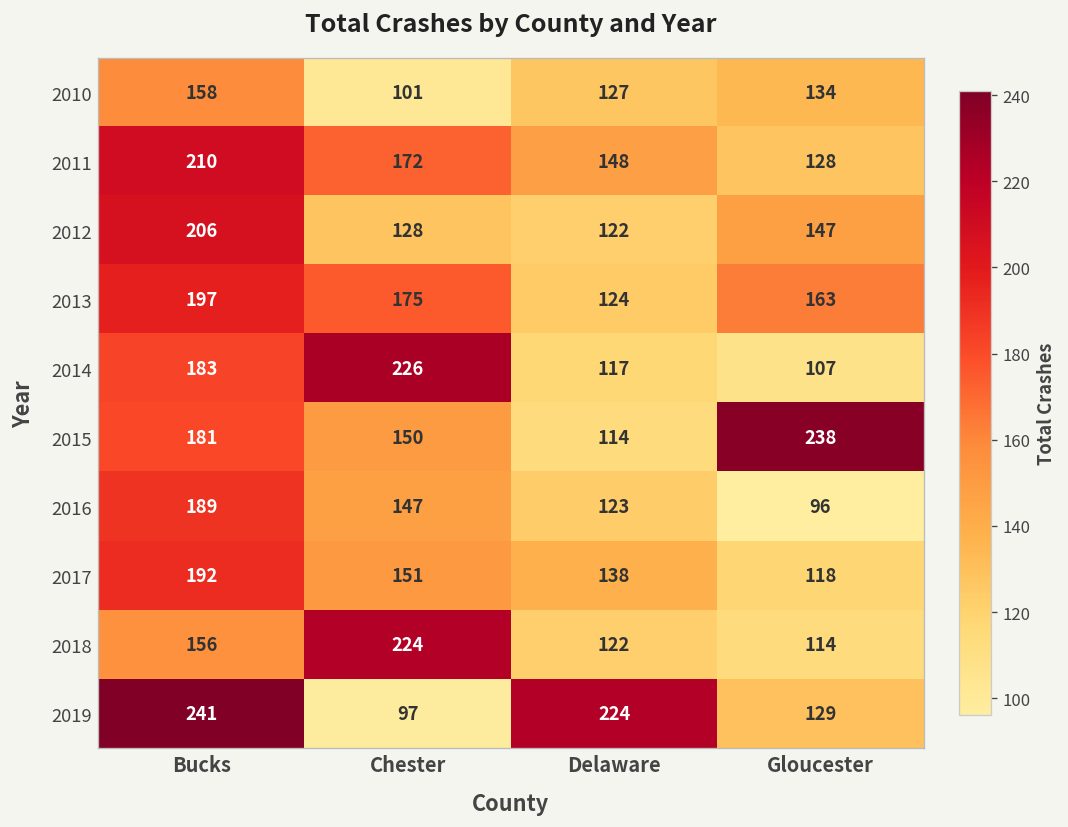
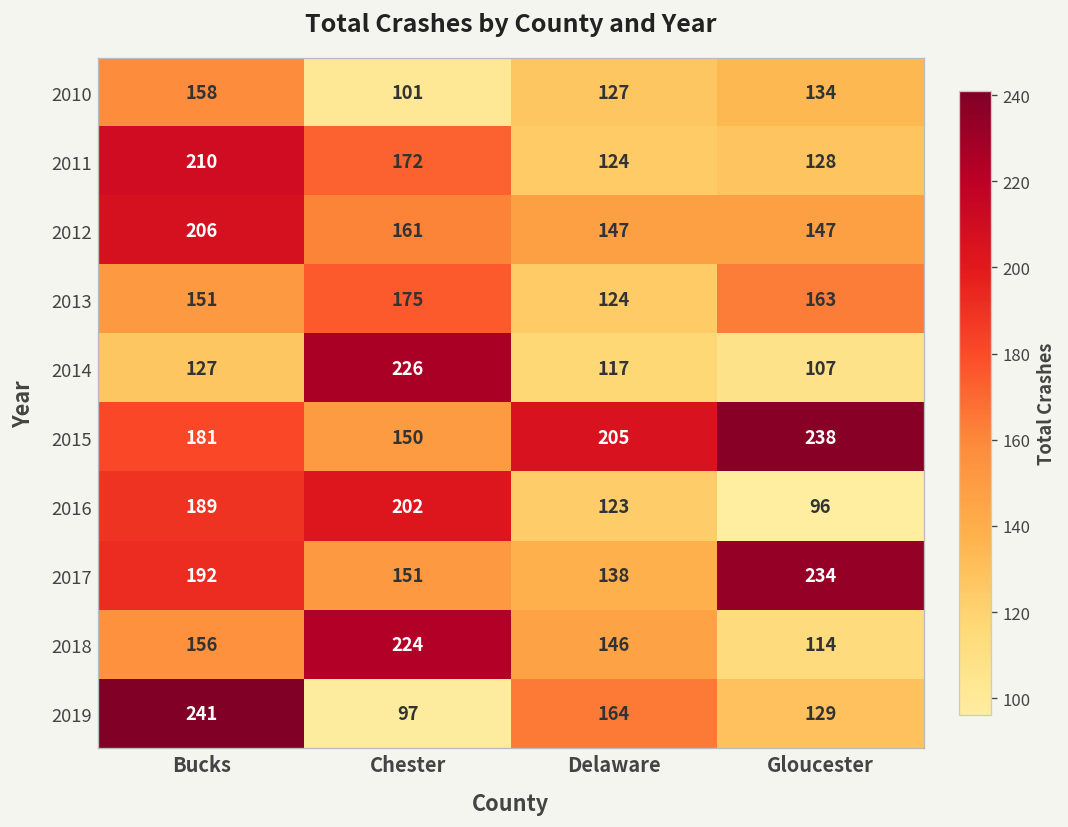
  {
    "2010": {
      "Bucks": 158,
      "Chester": 101,
      "Delaware": 127,
      "Gloucester": 134
    },
    "2011": {
      "Bucks": 210,
      "Chester": 172,
-     "Delaware": 148,
+     "Delaware": 124,
      "Gloucester": 128
    },
    "2012": {
      "Bucks": 206,
-     "Chester": 128,
-     "Delaware": 122,
+     "Chester": 161,
+     "Delaware": 147,
      "Gloucester": 147
    },
    "2013": {
-     "Bucks": 197,
+     "Bucks": 151,
      "Chester": 175,
      "Delaware": 124,
      "Gloucester": 163
    },
    "2014": {
-     "Bucks": 183,
+     "Bucks": 127,
      "Chester": 226,
      "Delaware": 117,
      "Gloucester": 107
    },
    "2015": {
      "Bucks": 181,
      "Chester": 150,
-     "Delaware": 114,
+     "Delaware": 205,
      "Gloucester": 238
    },
    "2016": {
      "Bucks": 189,
-     "Chester": 147,
+     "Chester": 202,
      "Delaware": 123,
      "Gloucester": 96
    },
    "2017": {
      "Bucks": 192,
      "Chester": 151,
      "Delaware": 138,
-     "Gloucester": 118
+     "Gloucester": 234
    },
    "2018": {
      "Bucks": 156,
      "Chester": 224,
-     "Delaware": 122,
+     "Delaware": 146,
      "Gloucester": 114
    },
    "2019": {
      "Bucks": 241,
      "Chester": 97,
-     "Delaware": 224,
+     "Delaware": 164,
      "Gloucester": 129
    }
  }
